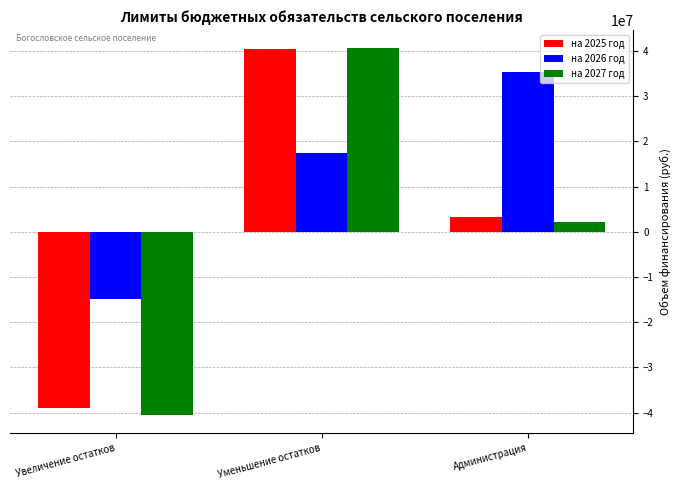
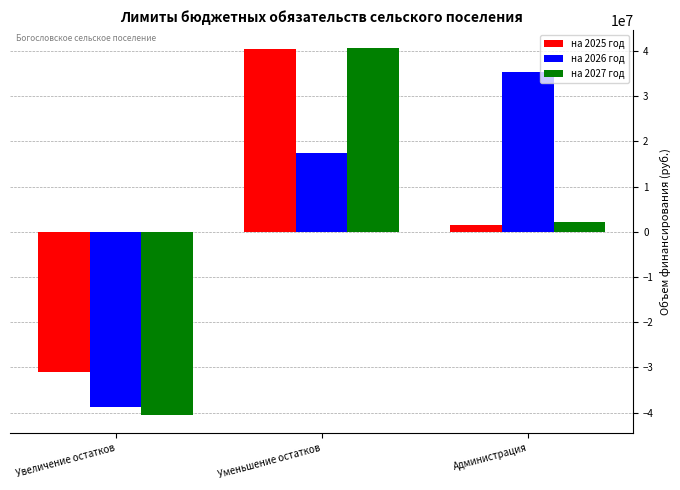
  {
    "на 2025 год": {
-     "Увеличение остатков": -39000000,
+     "Увеличение остатков": -31000000,
      "Уменьшение остатков": 40000000,
-     "Администрация": 3000000
+     "Администрация": 1000000
    },
    "на 2026 год": {
-     "Увеличение остатков": -15000000,
+     "Увеличение остатков": -39000000,
      "Уменьшение остатков": 17000000,
      "Администрация": 35000000
    },
    "на 2027 год": {
      "Увеличение остатков": -41000000,
      "Уменьшение остатков": 41000000,
      "Администрация": 2000000
    }
  }
